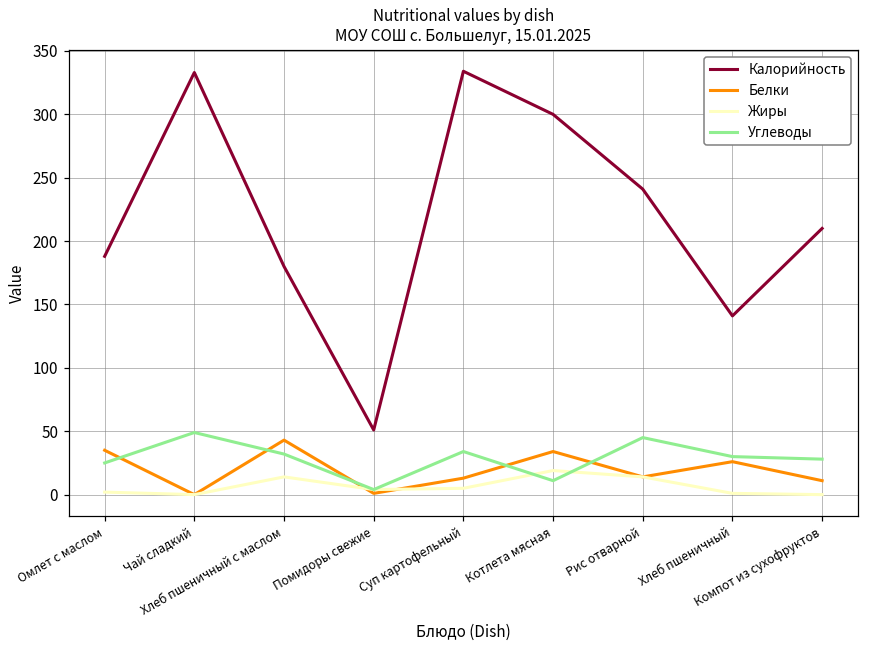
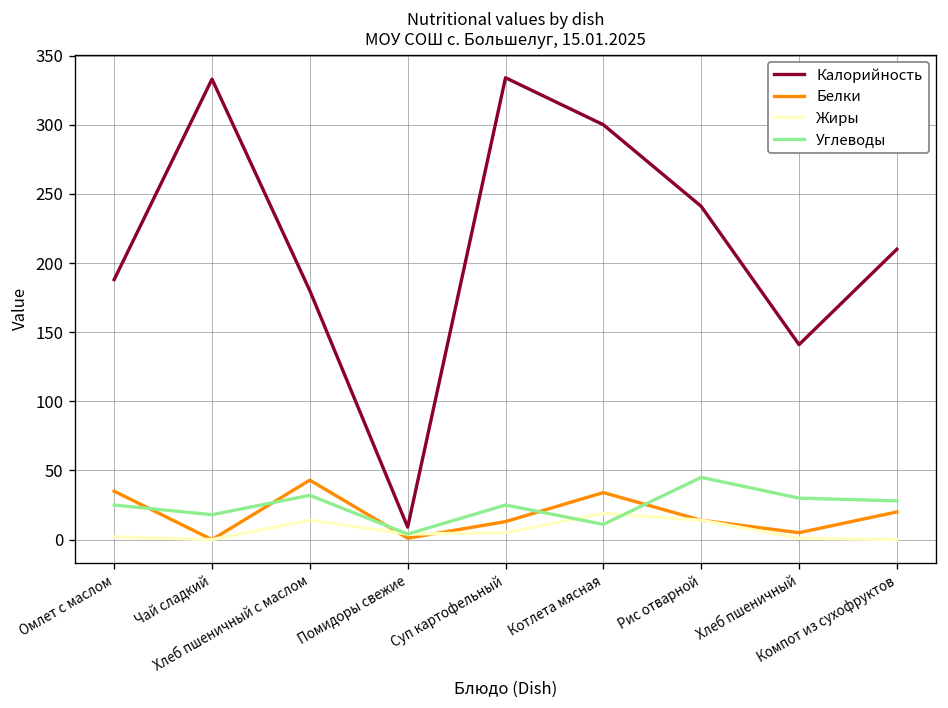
  {
    "Калорийность": {
      "Омлет с маслом": 188,
      "Чай сладкий": 333,
      "Хлеб пшеничный с маслом": 180,
-     "Помидоры свежие": 51,
+     "Помидоры свежие": 9,
      "Суп картофельный": 334,
      "Котлета мясная": 300,
      "Рис отварной": 241,
      "Хлеб пшеничный": 141,
      "Компот из сухофруктов": 210
    },
    "Белки": {
      "Омлет с маслом": 35,
      "Хлеб пшеничный с маслом": 43,
      "Помидоры свежие": 1,
      "Суп картофельный": 13,
      "Котлета мясная": 34,
-     "Хлеб пшеничный": 26,
-     "Компот из сухофруктов": 11
+     "Хлеб пшеничный": 5,
+     "Компот из сухофруктов": 20
    },
    "Жиры": {
      "Омлет с маслом": 2,
      "Хлеб пшеничный с маслом": 14,
      "Суп картофельный": 5,
      "Котлета мясная": 19,
      "Хлеб пшеничный": 1,
      "Компот из сухофруктов": 0
    },
    "Углеводы": {
      "Омлет с маслом": 25,
-     "Чай сладкий": 49,
+     "Чай сладкий": 18,
      "Хлеб пшеничный с маслом": 32,
-     "Суп картофельный": 34,
+     "Суп картофельный": 25,
      "Котлета мясная": 11,
      "Рис отварной": 45,
      "Хлеб пшеничный": 30,
      "Компот из сухофруктов": 28
    }
  }
